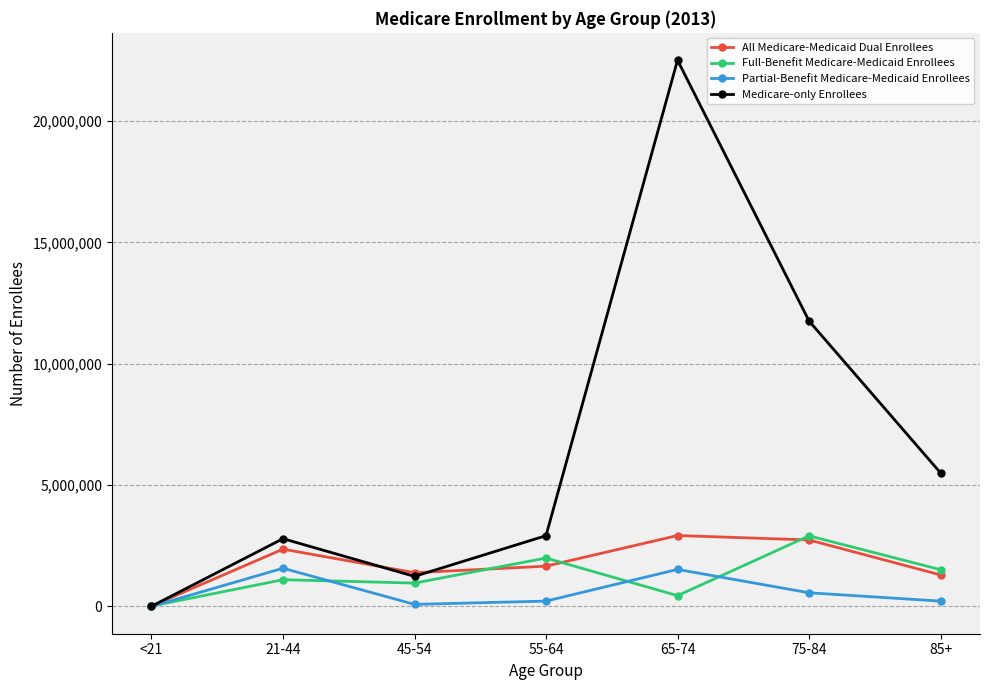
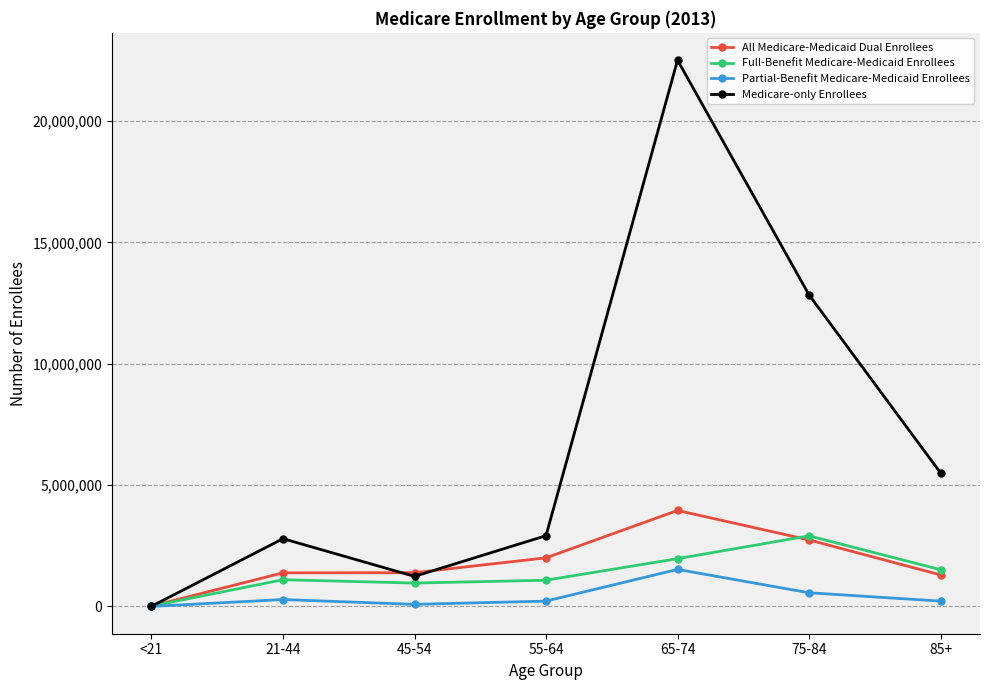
  {
    "All Medicare-Medicaid Dual Enrollees": {
-     "21-44": "2,400,000",
+     "21-44": "1,400,000",
      "45-54": "1,400,000",
-     "55-64": "1,700,000",
-     "65-74": "2,900,000",
+     "55-64": "2,000,000",
+     "65-74": "4,000,000",
      "75-84": "2,700,000",
      "85+": "1,300,000"
    },
    "Full-Benefit Medicare-Medicaid Enrollees": {
      "21-44": "1,100,000",
      "45-54": "1,000,000",
-     "55-64": "2,000,000",
-     "65-74": "400,000",
+     "55-64": "1,100,000",
+     "65-74": "2,000,000",
      "75-84": "2,900,000",
      "85+": "1,500,000"
    },
    "Partial-Benefit Medicare-Medicaid Enrollees": {
-     "21-44": "1,600,000",
+     "21-44": "300,000",
      "45-54": "100,000",
      "55-64": "200,000",
      "65-74": "1,500,000",
      "75-84": "600,000",
      "85+": "200,000"
    },
    "Medicare-only Enrollees": {
      "21-44": "2,800,000",
      "45-54": "1,200,000",
      "55-64": "2,900,000",
      "65-74": "22,500,000",
-     "75-84": "11,800,000",
+     "75-84": "12,800,000",
      "85+": "5,500,000"
    }
  }
